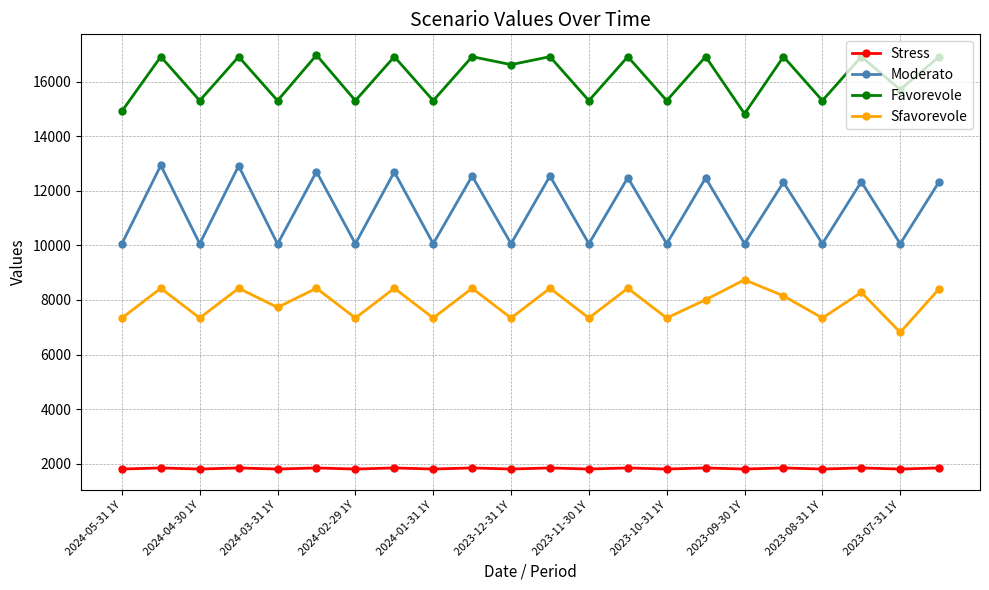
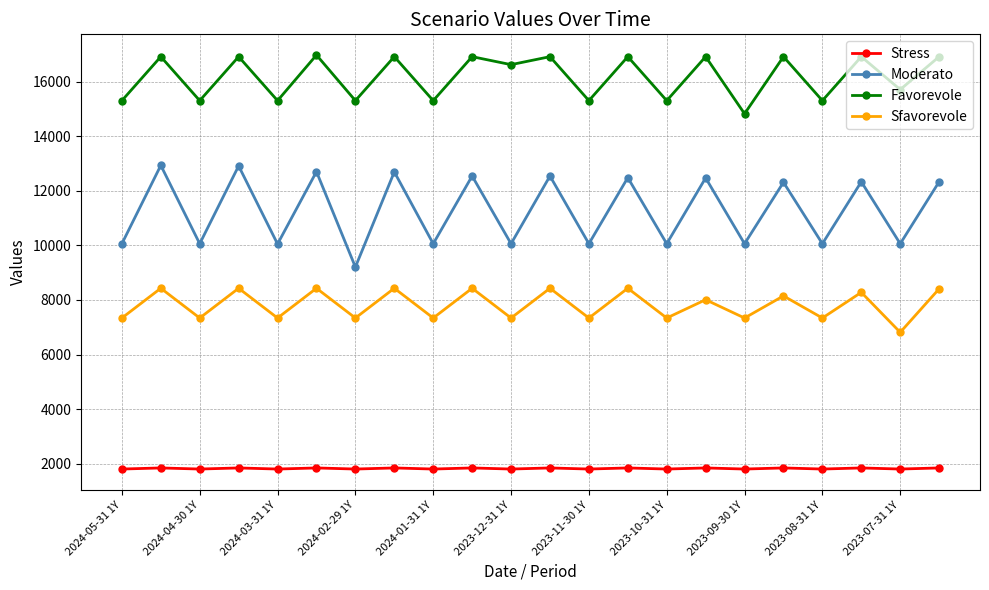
  {
    "Stress": {
      "2024-05-31 1Y": 1800,
      "2024-04-30 1Y": 1800,
      "2024-03-31 1Y": 1800,
      "2024-02-29 1Y": 1800,
      "2024-01-31 1Y": 1800,
      "2023-12-31 1Y": 1800,
      "2023-11-30 1Y": 1800,
      "2023-10-31 1Y": 1800,
      "2023-09-30 1Y": 1800,
      "2023-08-31 1Y": 1800,
      "2023-07-31 1Y": 1800
    },
    "Moderato": {
      "2024-05-31 1Y": 10100,
      "2024-04-30 1Y": 10100,
      "2024-03-31 1Y": 10100,
-     "2024-02-29 1Y": 10100,
+     "2024-02-29 1Y": 9200,
      "2024-01-31 1Y": 10100,
      "2023-12-31 1Y": 10100,
      "2023-11-30 1Y": 10100,
      "2023-10-31 1Y": 10100,
      "2023-09-30 1Y": 10100,
      "2023-08-31 1Y": 10100,
      "2023-07-31 1Y": 10100
    },
    "Favorevole": {
-     "2024-05-31 1Y": 14900,
+     "2024-05-31 1Y": 15300,
      "2024-04-30 1Y": 15300,
      "2024-03-31 1Y": 15300,
      "2024-02-29 1Y": 15300,
      "2024-01-31 1Y": 15300,
      "2023-12-31 1Y": 16600,
      "2023-11-30 1Y": 15300,
      "2023-10-31 1Y": 15300,
      "2023-09-30 1Y": 14800,
      "2023-08-31 1Y": 15300
    },
    "Sfavorevole": {
      "2024-05-31 1Y": 7300,
      "2024-04-30 1Y": 7300,
-     "2024-03-31 1Y": 7700,
+     "2024-03-31 1Y": 7300,
      "2024-02-29 1Y": 7300,
      "2024-01-31 1Y": 7300,
      "2023-12-31 1Y": 7300,
      "2023-11-30 1Y": 7300,
      "2023-10-31 1Y": 7300,
-     "2023-09-30 1Y": 8700,
+     "2023-09-30 1Y": 7300,
      "2023-08-31 1Y": 7300,
      "2023-07-31 1Y": 6800
    }
  }
